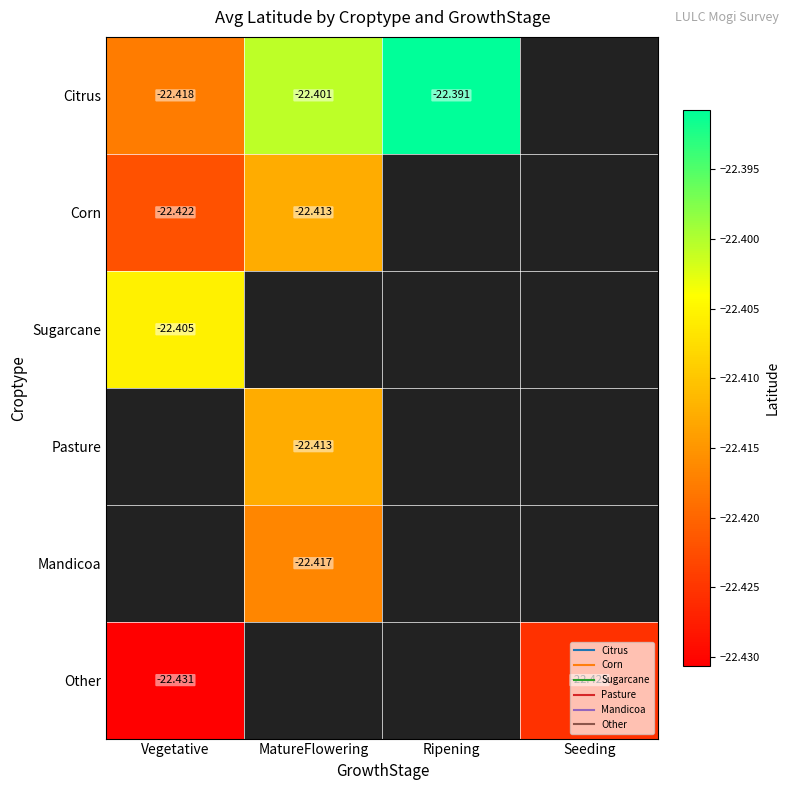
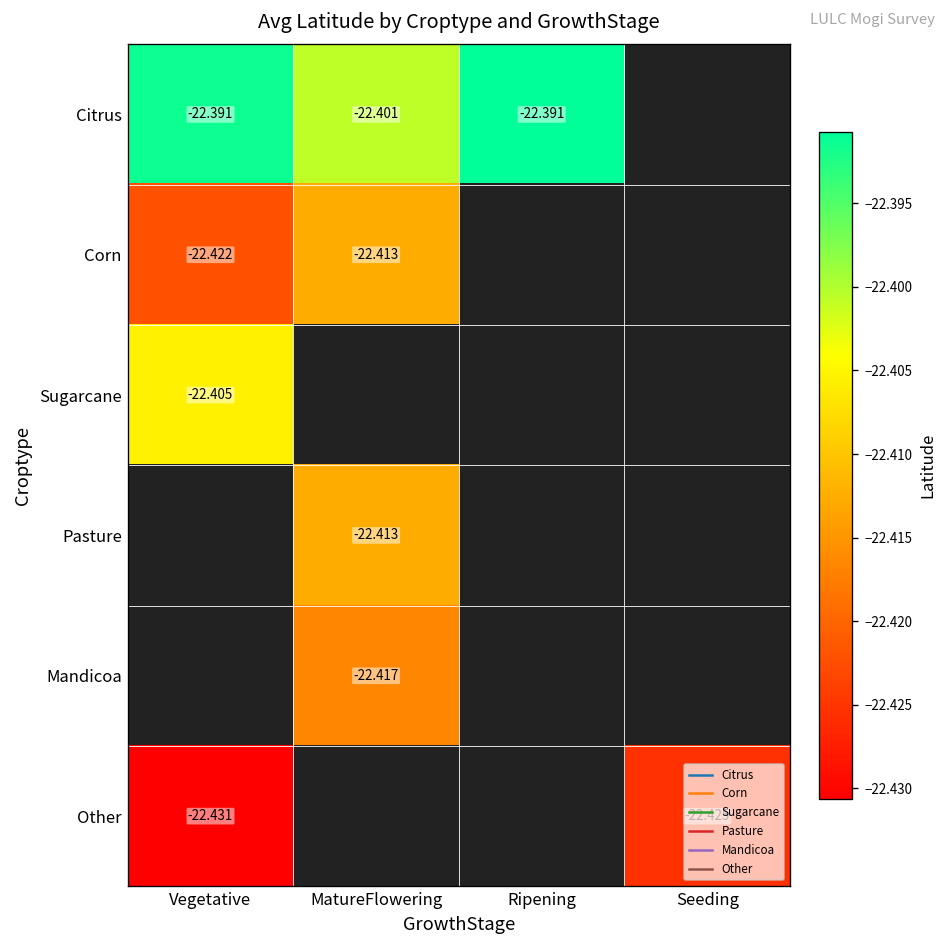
  {
    "Citrus": {
-     "Vegetative": -22.418
+     "Vegetative": -22.391
    }
  }
